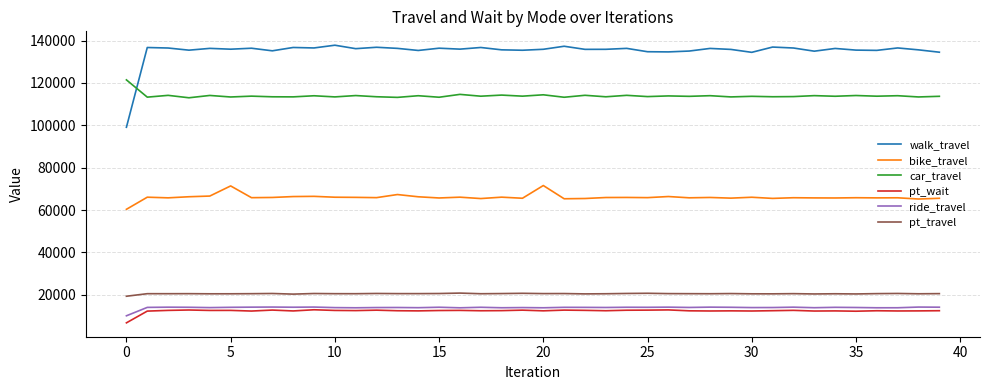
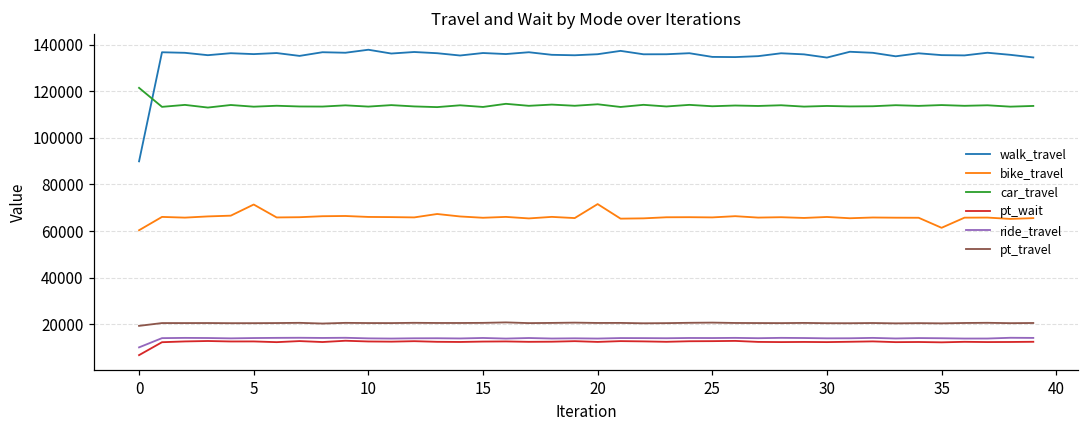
  {
    "walk_travel": {
-     "0": 99000,
+     "0": 90000,
      "5": 136000,
      "10": 138000,
      "15": 136000,
      "20": 136000,
      "25": 135000,
      "30": 134000,
      "35": 136000
    },
    "bike_travel": {
      "0": 60000,
      "5": 71000,
      "10": 66000,
      "15": 66000,
      "20": 72000,
      "25": 66000,
      "30": 66000,
-     "35": 66000
+     "35": 61000
    },
    "car_travel": {
      "0": 121000,
      "5": 113000,
      "10": 113000,
      "15": 113000,
      "20": 114000,
      "25": 114000,
      "30": 114000,
      "35": 114000
    },
    "pt_wait": {
      "0": 7000,
      "5": 13000,
      "10": 13000,
      "15": 13000,
      "20": 12000,
      "25": 13000,
      "30": 12000,
      "35": 12000
    },
    "ride_travel": {
      "0": 10000,
      "5": 14000,
      "10": 14000,
      "15": 14000,
      "20": 14000,
      "25": 14000,
      "30": 14000,
      "35": 14000
    },
    "pt_travel": {
      "0": 19000,
      "5": 20000,
      "10": 20000,
      "15": 21000,
      "20": 21000,
      "25": 21000,
      "30": 20000,
      "35": 20000
    }
  }
